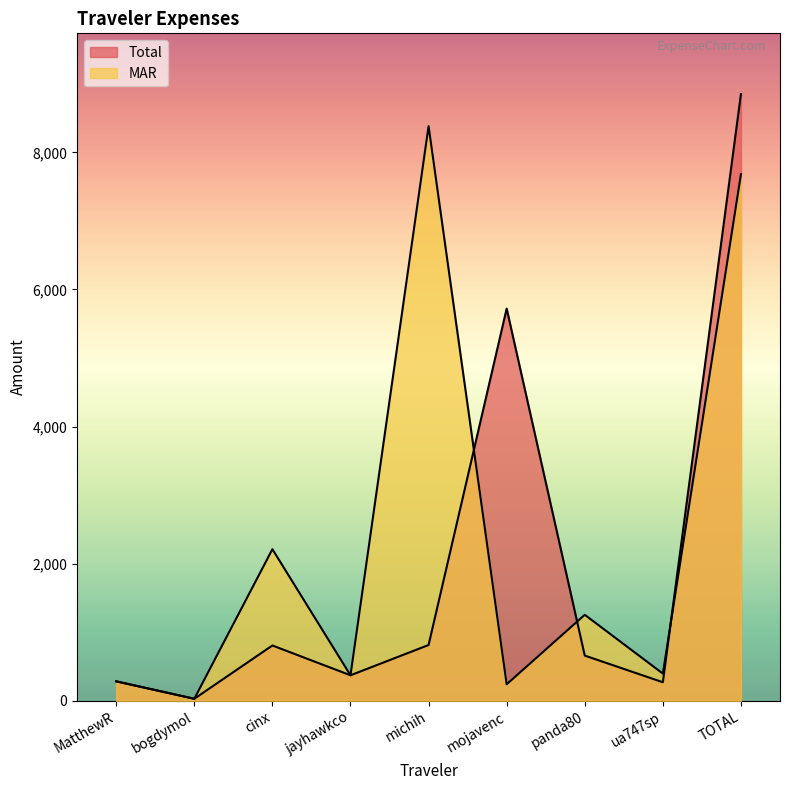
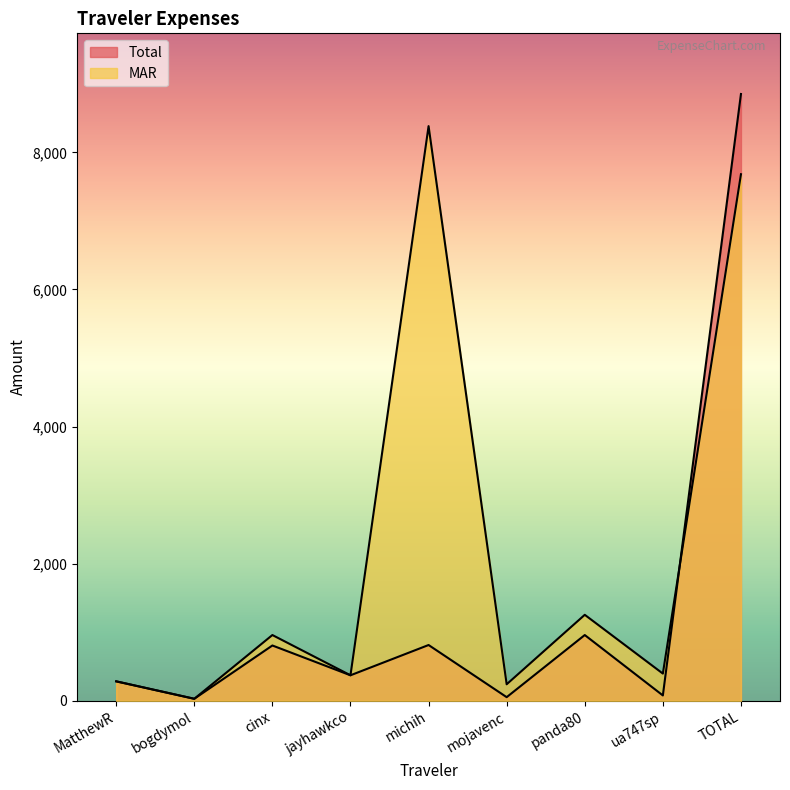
  {
    "Total": {
      "cinx": "800",
      "michih": "800",
-     "mojavenc": "5,700",
-     "panda80": "700",
-     "ua747sp": "300",
+     "mojavenc": "100",
+     "panda80": "1,000",
+     "ua747sp": "100",
      "TOTAL": "8,900"
    },
    "MAR": {
-     "cinx": "2,200",
+     "cinx": "1,000",
      "michih": "8,400",
      "mojavenc": "200",
      "panda80": "1,300",
      "ua747sp": "400",
      "TOTAL": "7,700"
    }
  }
